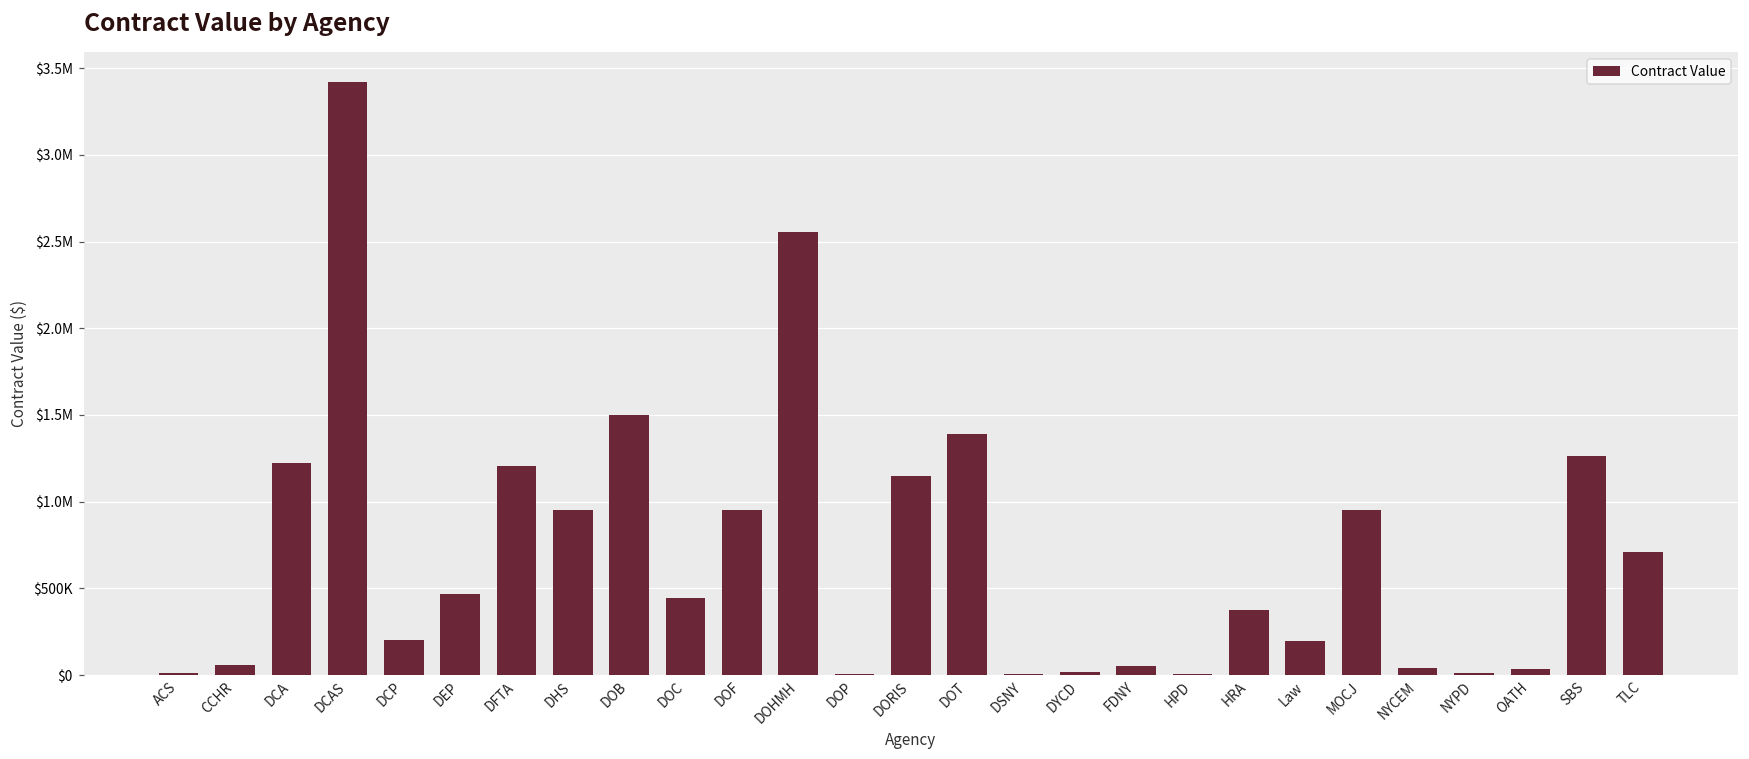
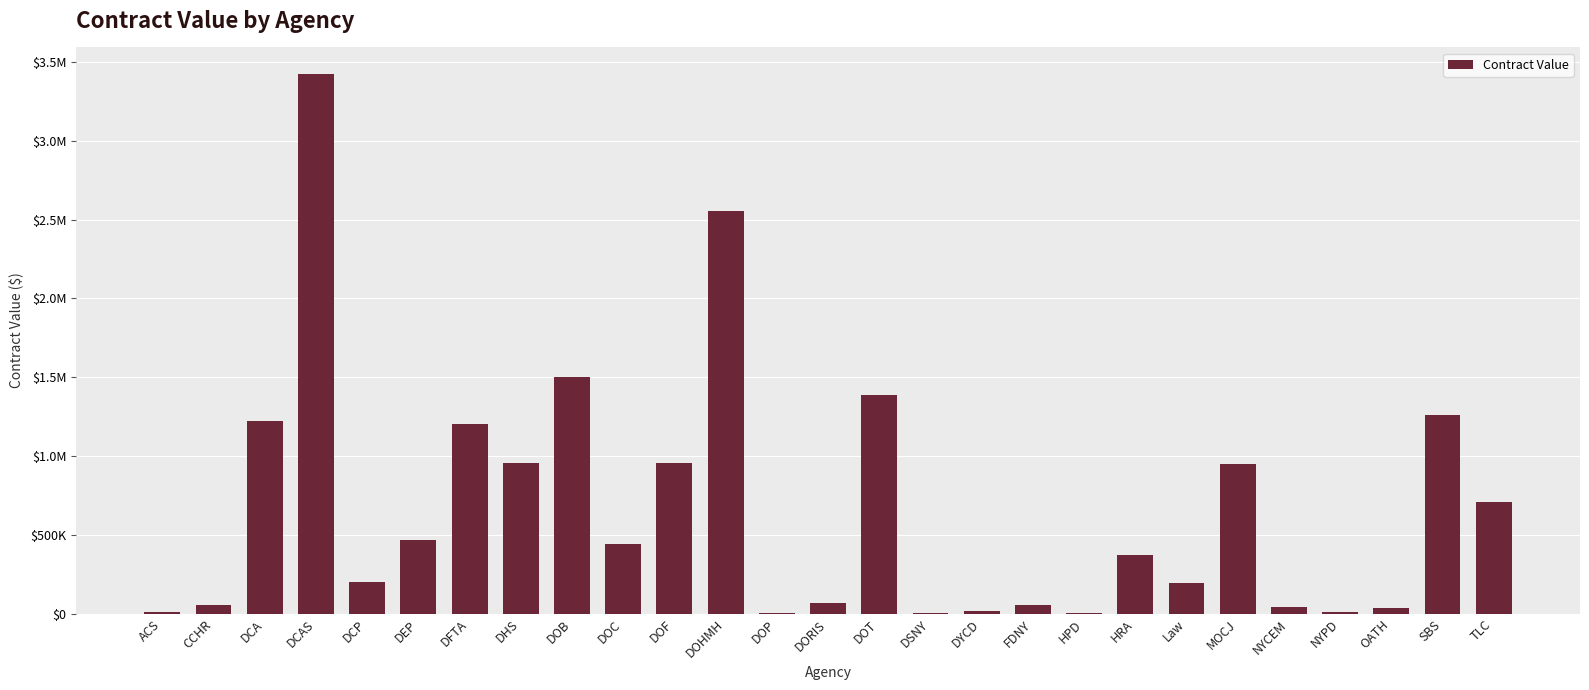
  {
    "CCHR": "$60000",
    "DCA": "$1220000",
    "DCAS": "$3420000",
    "DCP": "$200000",
    "DEP": "$470000",
    "DFTA": "$1200000",
    "DHS": "$950000",
    "DOB": "$1500000",
    "DOC": "$440000",
    "DOF": "$950000",
    "DOHMH": "$2550000",
-   "DORIS": "$1150000",
+   "DORIS": "$70000",
    "DOT": "$1390000",
    "DYCD": "$20000",
    "FDNY": "$50000",
    "HRA": "$380000",
    "Law": "$190000",
    "MOCJ": "$950000",
    "NYCEM": "$40000",
    "OATH": "$30000",
    "SBS": "$1260000",
    "TLC": "$710000"
  }
